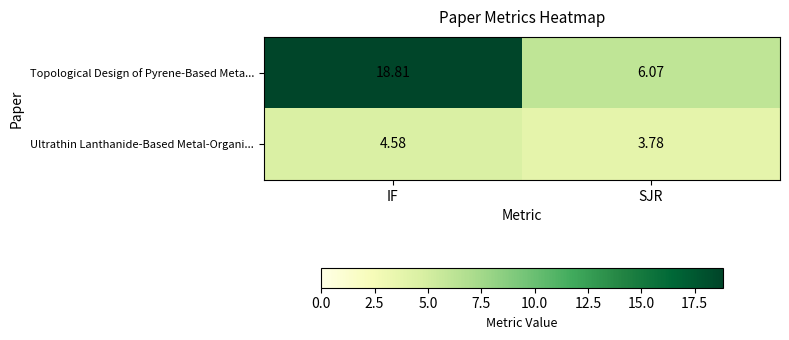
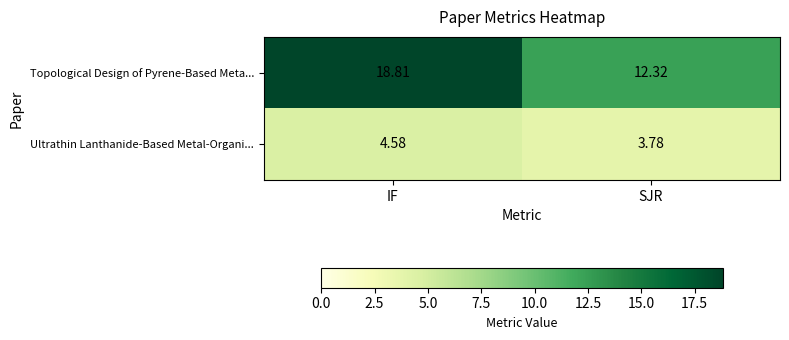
  {
    "Topological Design of Pyrene-Based Meta...": {
      "IF": 18.81,
-     "SJR": 6.07
+     "SJR": 12.32
    },
    "Ultrathin Lanthanide-Based Metal-Organi...": {
      "IF": 4.58,
      "SJR": 3.78
    }
  }
